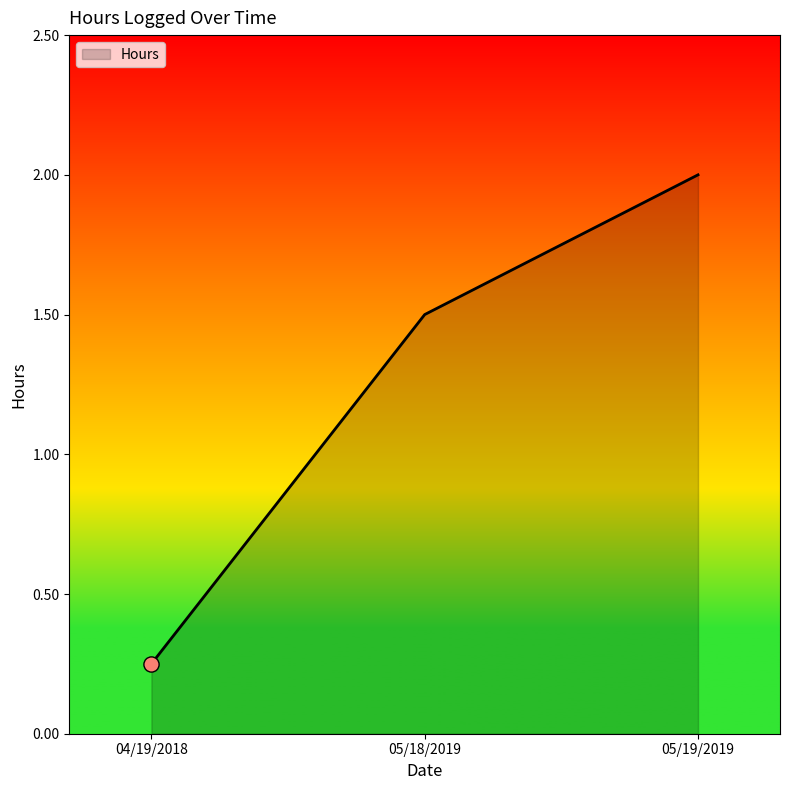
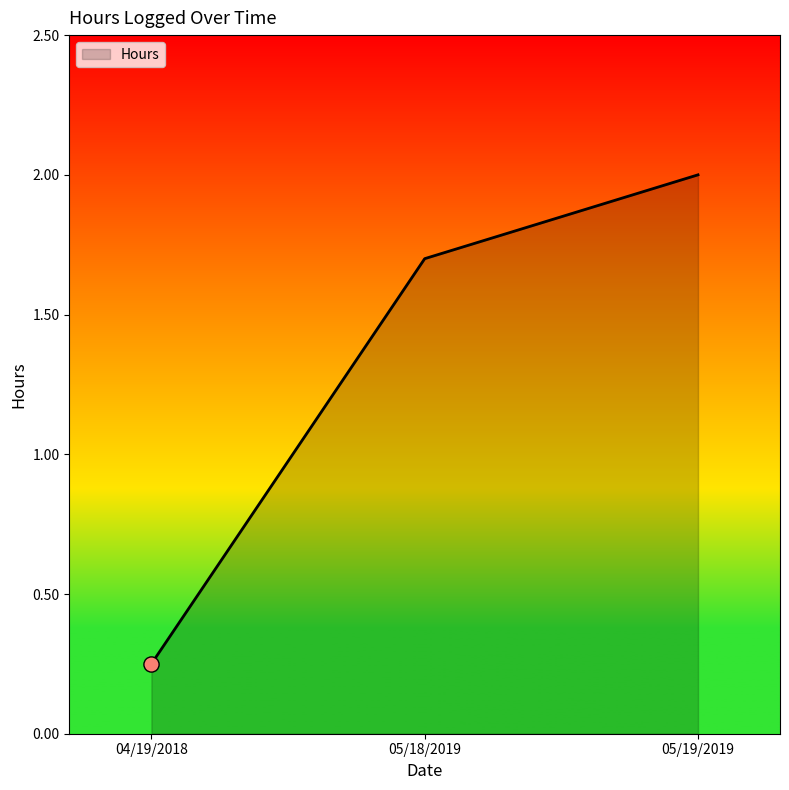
  {
    "Hours": {
-     "05/18/2019": 1.5,
+     "05/18/2019": 1.7,
      "05/19/2019": 2.0
    }
  }
